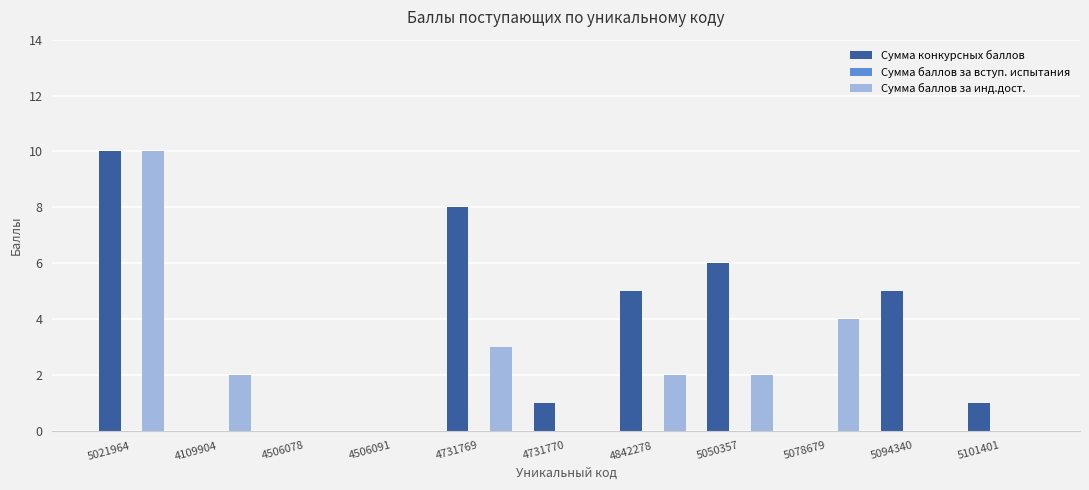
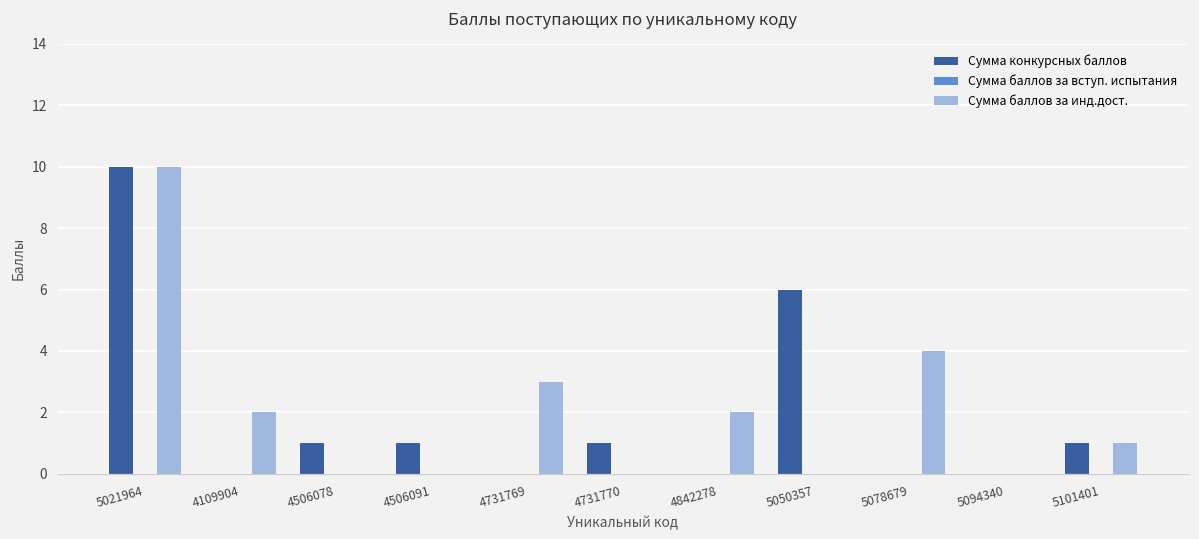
  {
    "Сумма конкурсных баллов": {
      "5021964": 10,
      "4109904": 0,
-     "4506078": 0,
-     "4506091": 0,
-     "4731769": 8,
+     "4506078": 1,
+     "4506091": 1,
+     "4731769": 0,
      "4731770": 1,
-     "4842278": 5,
+     "4842278": 0,
      "5050357": 6,
      "5078679": 0,
-     "5094340": 5,
+     "5094340": 0,
      "5101401": 1
    },
    "Сумма баллов за вступ. испытания": {
      "5021964": 0,
      "4109904": 0,
      "4506078": 0,
      "4506091": 0,
      "4731769": 0,
      "4731770": 0,
      "4842278": 0,
      "5050357": 0,
      "5078679": 0,
      "5094340": 0,
      "5101401": 0
    },
    "Сумма баллов за инд.дост.": {
      "5021964": 10,
      "4109904": 2,
      "4506078": 0,
      "4506091": 0,
      "4731769": 3,
      "4731770": 0,
      "4842278": 2,
-     "5050357": 2,
+     "5050357": 0,
      "5078679": 4,
      "5094340": 0,
-     "5101401": 0
+     "5101401": 1
    }
  }
